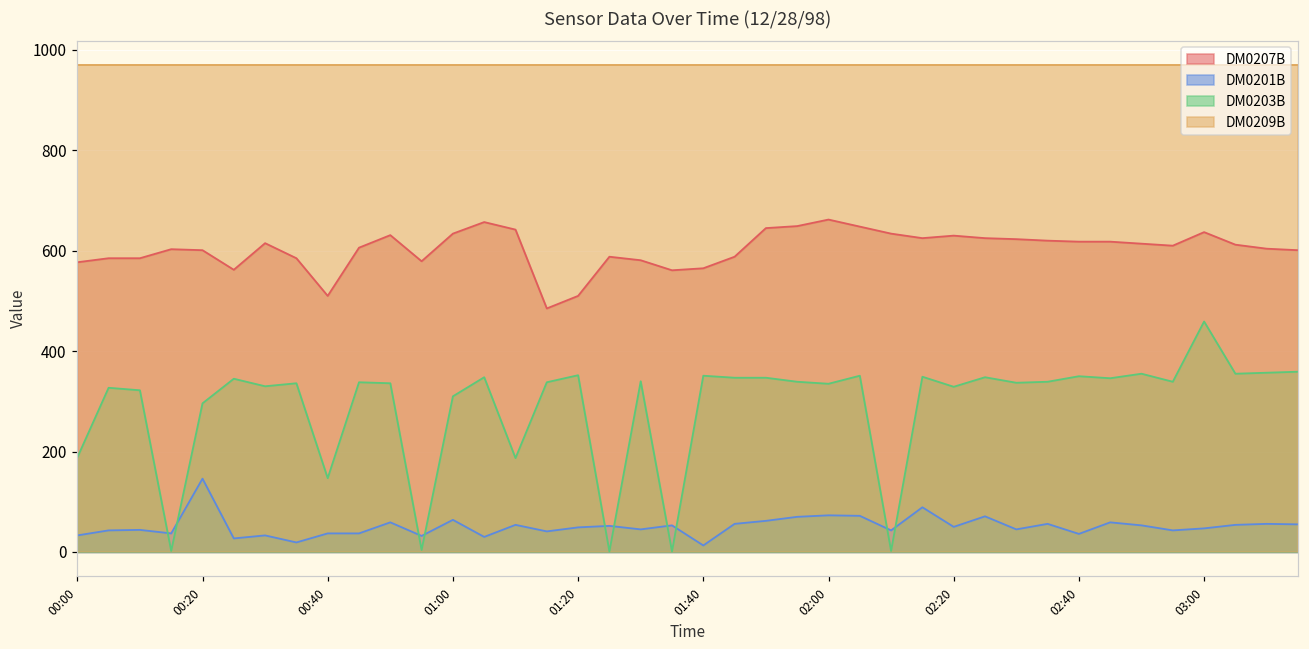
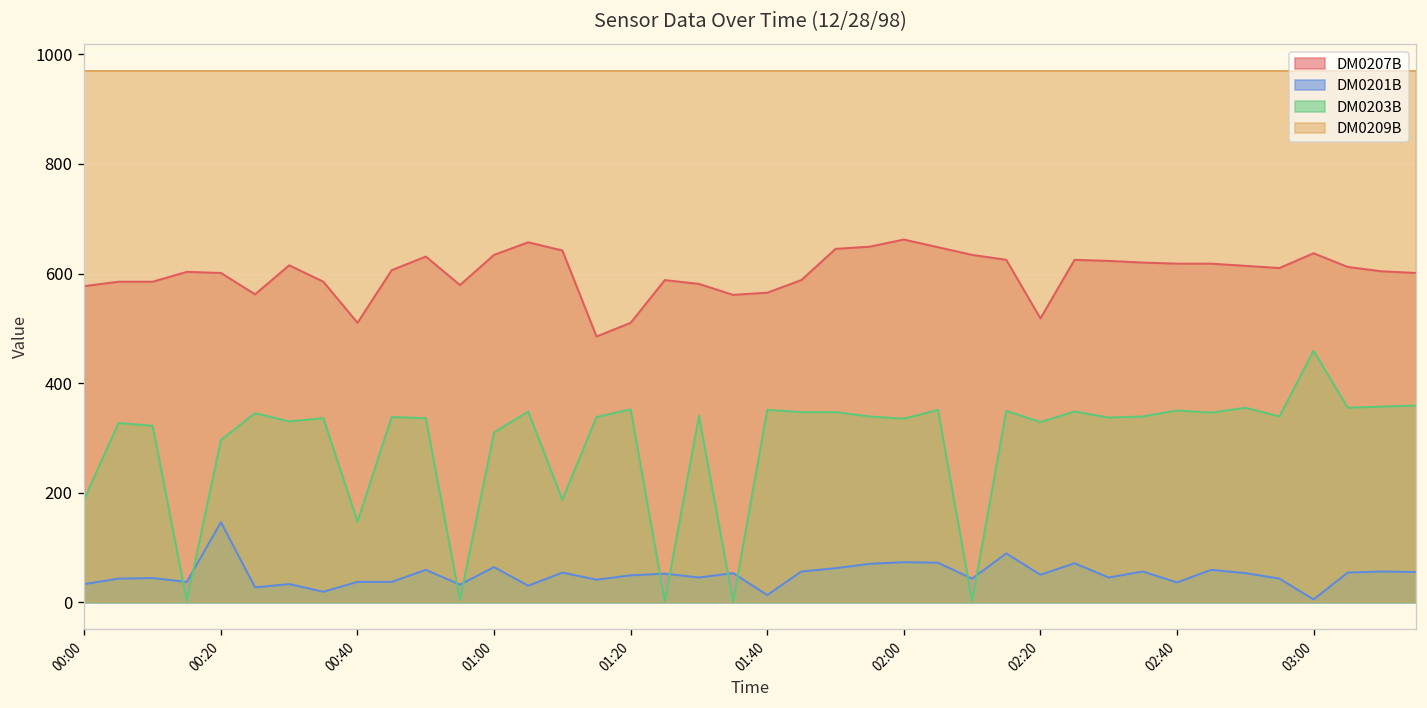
  {
    "DM0207B": {
      "00:00": 580,
      "00:20": 600,
      "00:40": 510,
      "01:00": 630,
      "01:20": 510,
      "01:40": 570,
      "02:00": 660,
-     "02:20": 630,
+     "02:20": 520,
      "02:40": 620,
      "03:00": 640
    },
    "DM0201B": {
      "00:00": 30,
      "00:20": 150,
      "00:40": 40,
      "01:00": 60,
      "01:20": 50,
      "01:40": 10,
      "02:00": 70,
      "02:20": 50,
      "02:40": 40,
-     "03:00": 50
+     "03:00": 10
    },
    "DM0203B": {
      "00:00": 190,
      "00:20": 300,
      "00:40": 150,
      "01:00": 310,
      "01:20": 350,
      "01:40": 350,
      "02:00": 340,
      "02:20": 330,
      "02:40": 350,
      "03:00": 460
    },
    "DM0209B": {
      "00:00": 970,
      "00:20": 970,
      "00:40": 970,
      "01:00": 970,
      "01:20": 970,
      "01:40": 970,
      "02:00": 970,
      "02:20": 970,
      "02:40": 970
    }
  }
